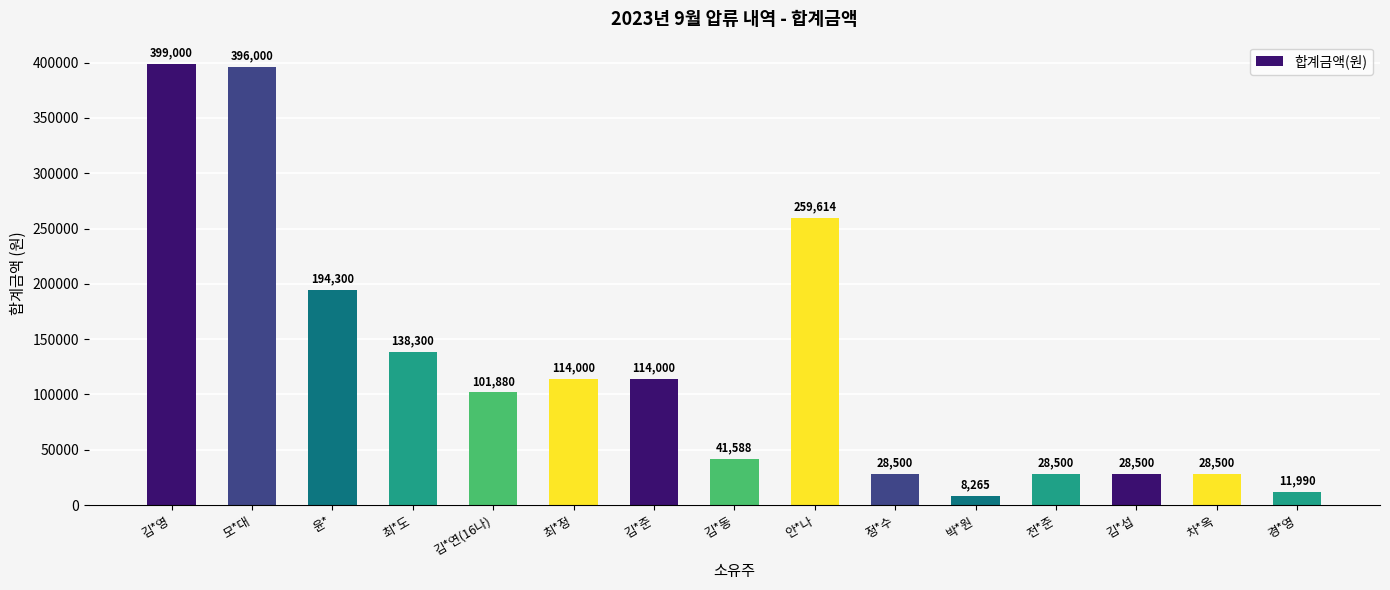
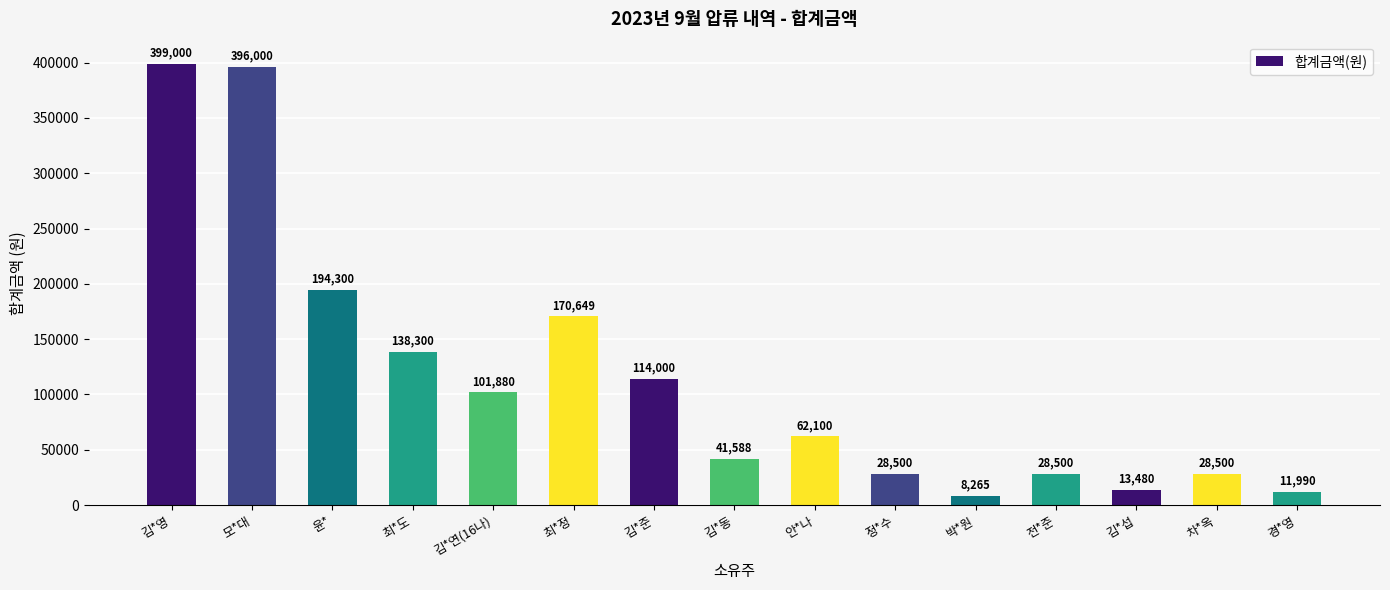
  {
    "김*영": "399,000",
    "모*대": "396,000",
    "윤*": "194,300",
    "최*도": "138,300",
    "김*연(16나)": "101,880",
-   "최*정": "114,000",
+   "최*정": "170,649",
    "김*준": "114,000",
    "김*동": "41,588",
-   "안*나": "259,614",
+   "안*나": "62,100",
    "정*수": "28,500",
    "박*원": "8,265",
    "전*준": "28,500",
-   "김*섭": "28,500",
+   "김*섭": "13,480",
    "차*옥": "28,500",
    "경*영": "11,990"
  }
